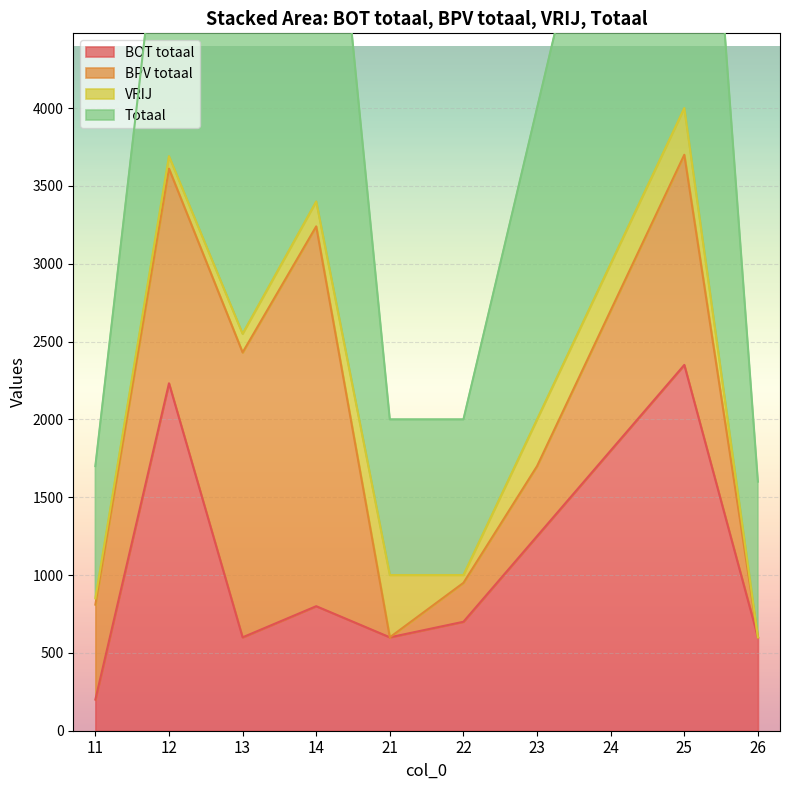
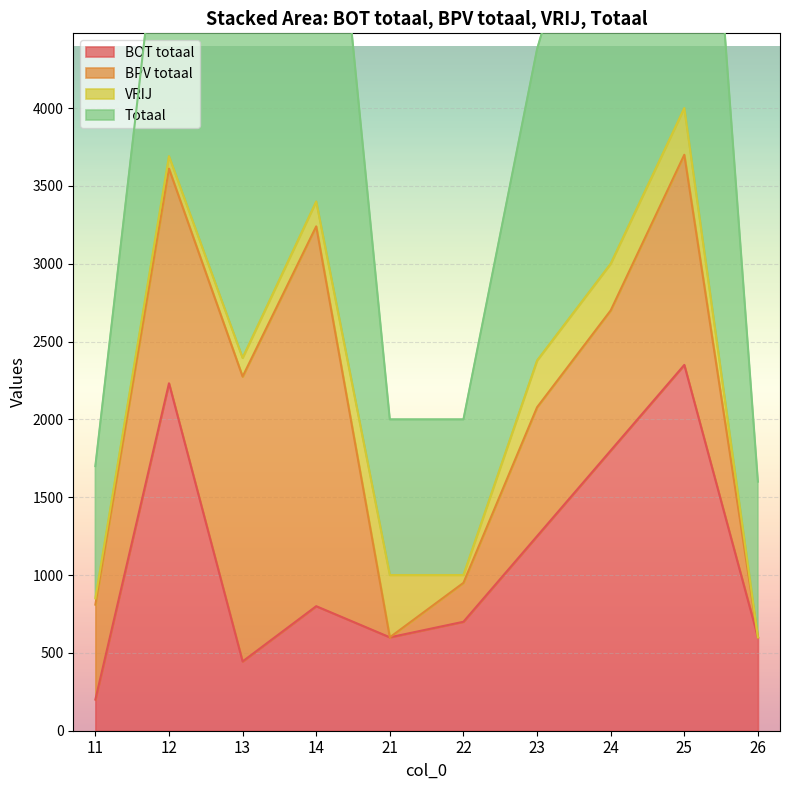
  {
    "BOT totaal": {
      "11": 200,
      "12": 2230,
-     "13": 600,
+     "13": 450,
      "14": 800,
      "22": 700,
      "23": 1250,
      "24": 1800,
      "25": 2350
    },
    "BPV totaal": {
      "11": 610,
      "12": 1380,
      "13": 1830,
      "14": 2440,
      "22": 250,
-     "23": 450,
+     "23": 830,
      "24": 900,
      "25": 1350
    },
    "VRIJ": {
      "11": 40,
      "12": 80,
      "13": 120,
      "14": 160,
      "21": 400,
      "22": 50,
      "23": 300,
      "24": 300,
      "25": 300
    },
    "Totaal": {
      "11": 850,
      "21": 1000,
      "22": 1000,
      "23": 2000,
      "26": 1000
    }
  }
